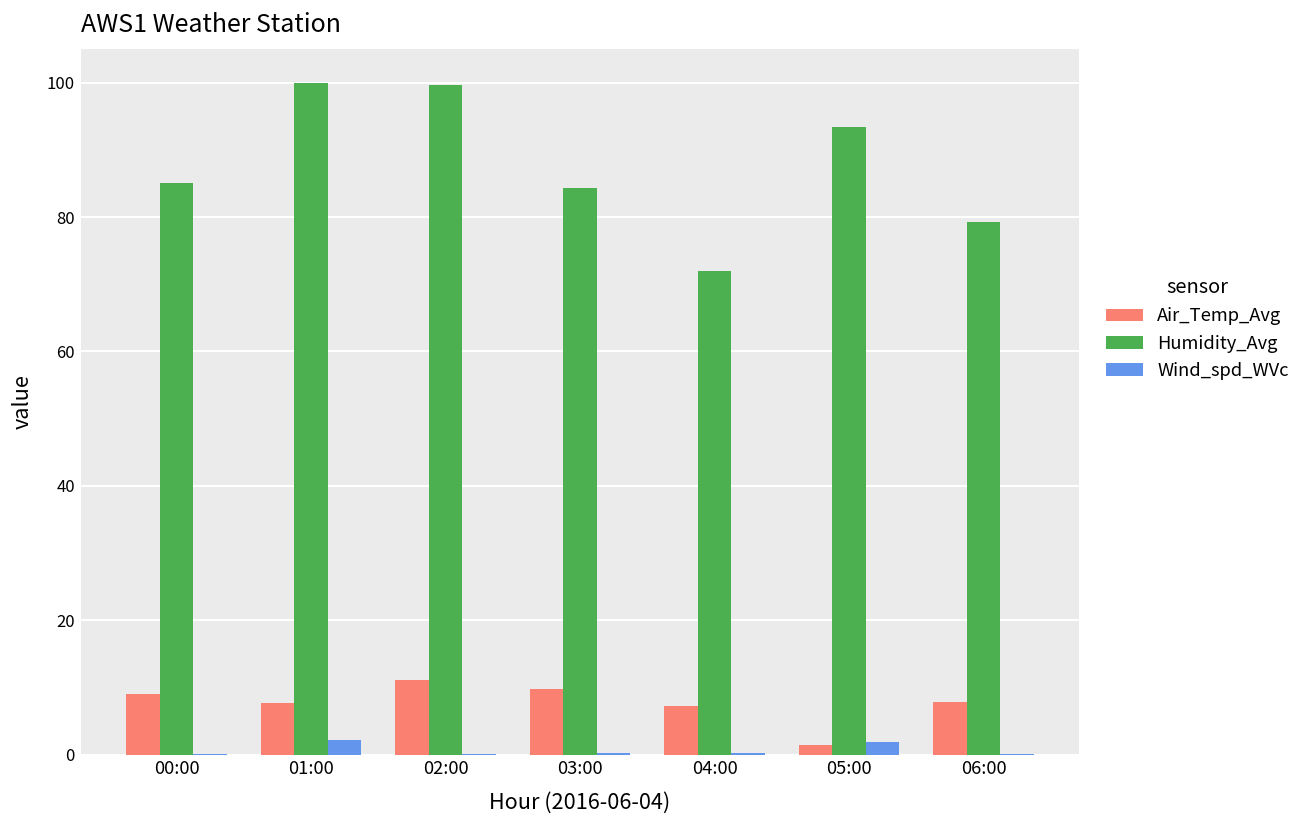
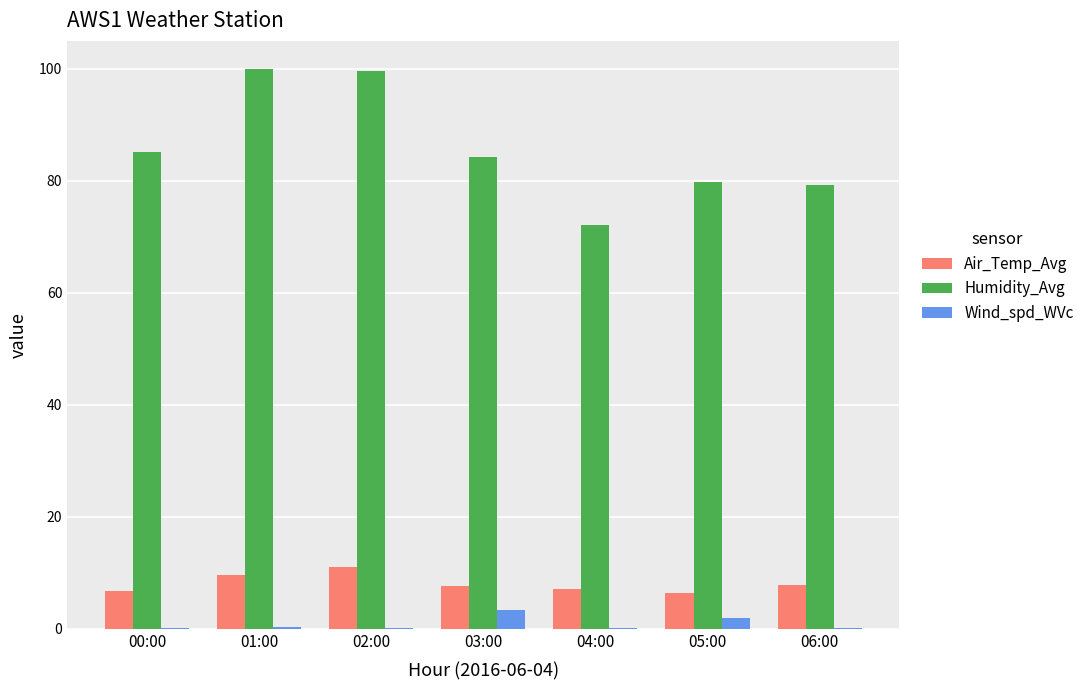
  {
    "Air_Temp_Avg": {
-     "00:00": 9,
-     "01:00": 8,
+     "00:00": 7,
+     "01:00": 10,
      "02:00": 11,
-     "03:00": 10,
+     "03:00": 8,
      "04:00": 7,
-     "05:00": 1,
+     "05:00": 6,
      "06:00": 8
    },
    "Humidity_Avg": {
      "00:00": 85,
      "01:00": 100,
      "02:00": 100,
      "03:00": 84,
      "04:00": 72,
-     "05:00": 93,
+     "05:00": 80,
      "06:00": 79
    },
    "Wind_spd_WVc": {
-     "01:00": 2,
-     "03:00": 0,
+     "01:00": 0,
+     "03:00": 3,
      "05:00": 2
    }
  }
